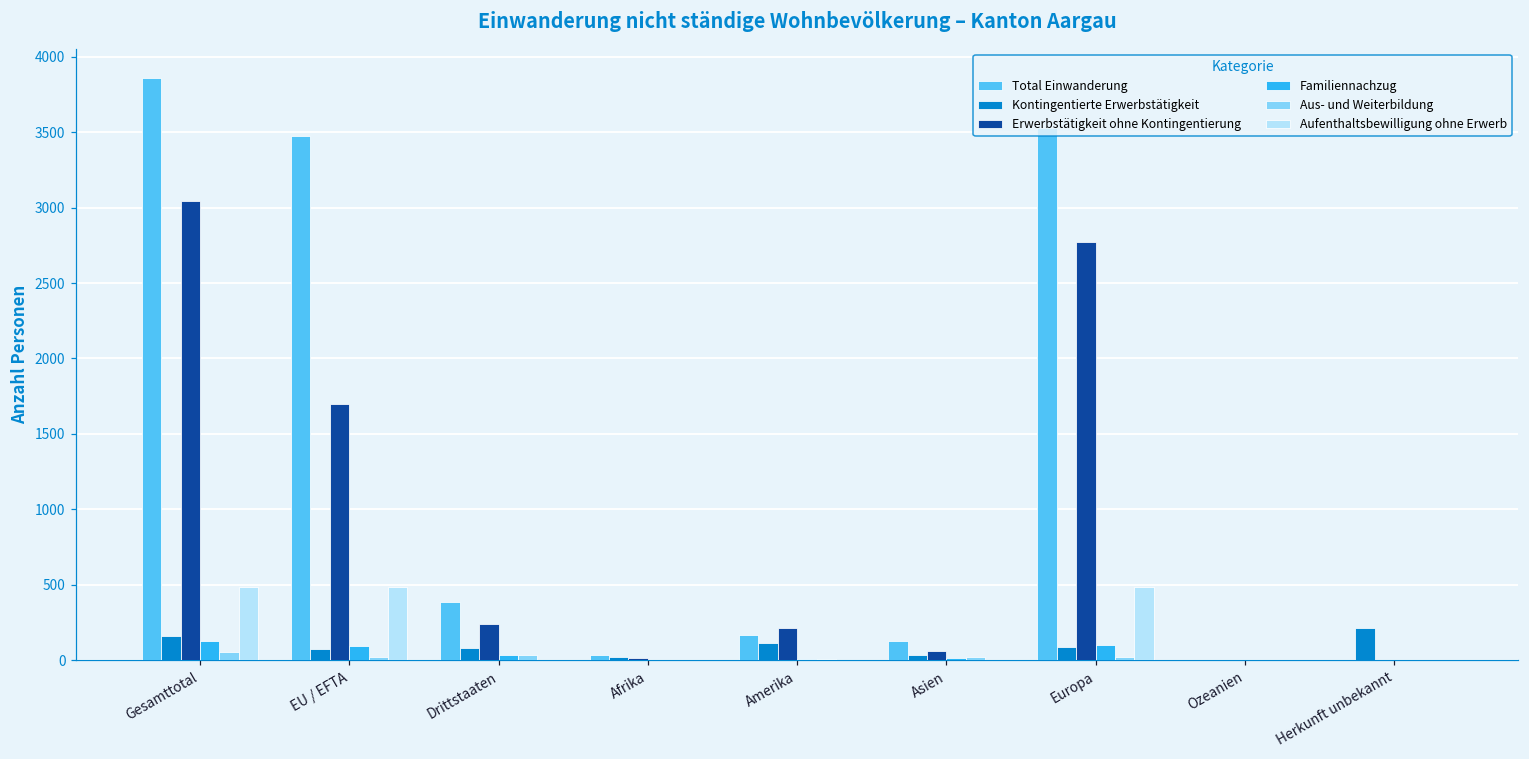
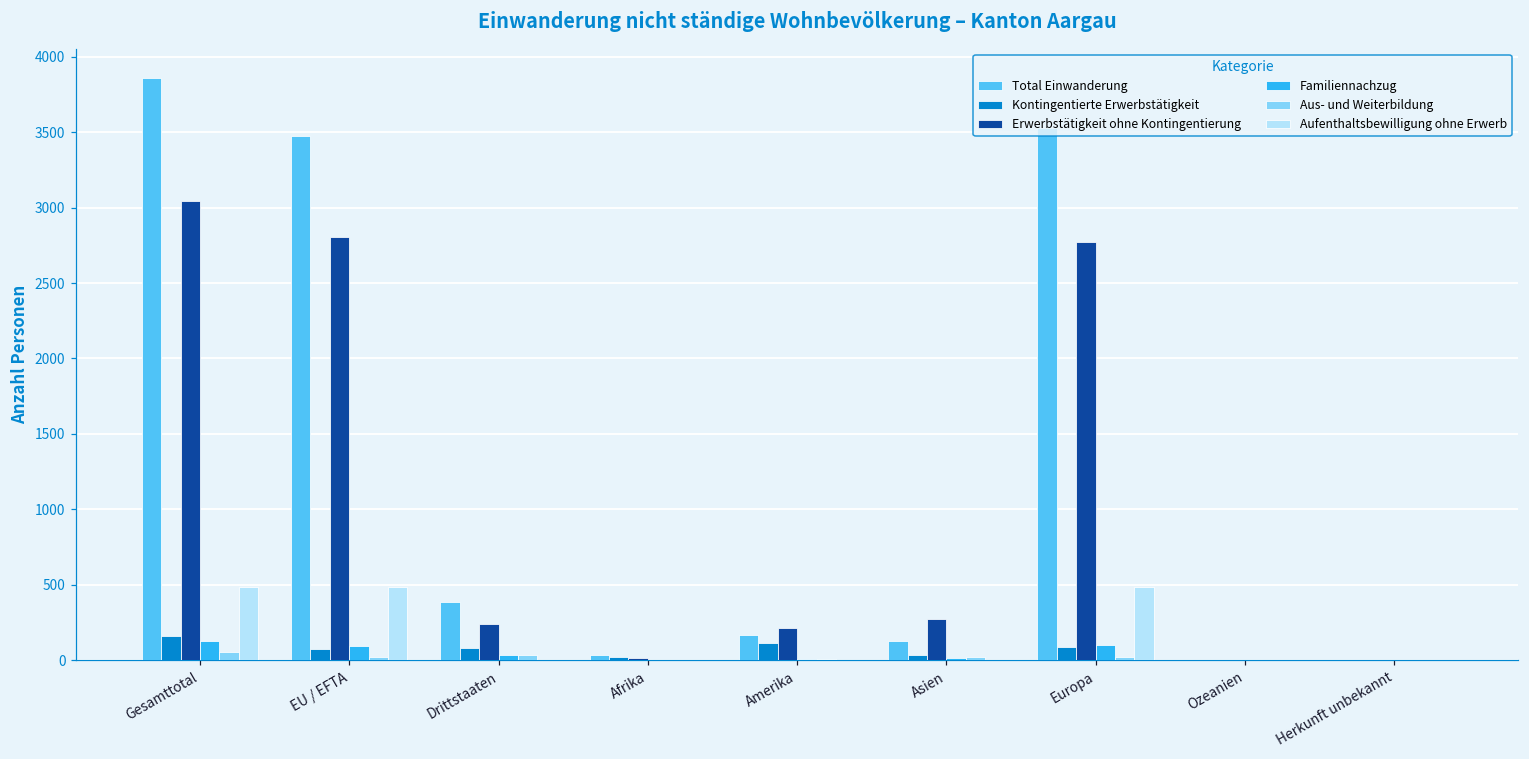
  {
    "Kontingentierte Erwerbstätigkeit": {
      "Gesamttotal": 160,
      "EU / EFTA": 80,
      "Drittstaaten": 80,
      "Afrika": 20,
      "Amerika": 110,
      "Asien": 30,
      "Europa": 80,
      "Ozeanien": 0,
-     "Herkunft unbekannt": 210
+     "Herkunft unbekannt": 0
    },
    "Erwerbstätigkeit ohne Kontingentierung": {
      "Gesamttotal": 3040,
-     "EU / EFTA": 1700,
+     "EU / EFTA": 2810,
      "Drittstaaten": 240,
      "Amerika": 210,
-     "Asien": 60,
+     "Asien": 280,
      "Europa": 2770
    }
  }
